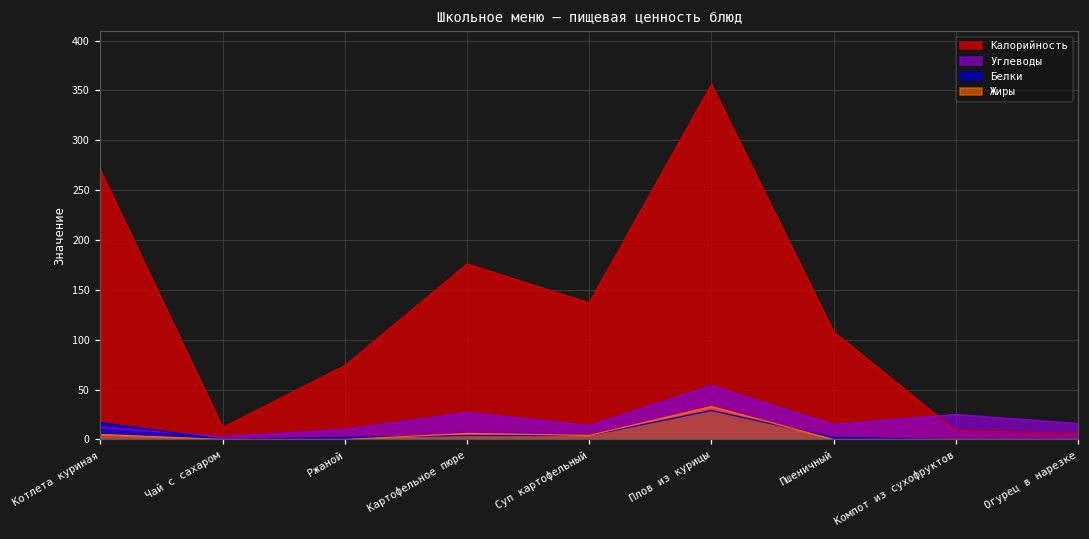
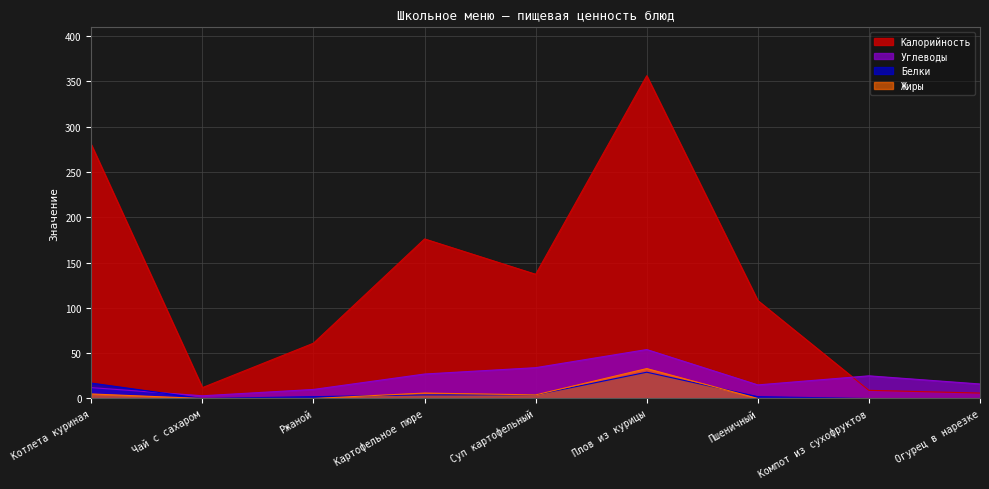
  {
    "Калорийность": {
-     "Котлета куриная": 270,
+     "Котлета куриная": 280,
      "Чай с сахаром": 10,
-     "Ржаной": 70,
+     "Ржаной": 60,
      "Картофельное пюре": 180,
      "Суп картофельный": 140,
      "Плов из курицы": 360,
      "Пшеничный": 110,
      "Компот из сухофруктов": 10,
      "Огурец в нарезке": 10
    },
    "Углеводы": {
      "Котлета куриная": 10,
      "Чай с сахаром": 0,
      "Ржаной": 10,
      "Картофельное пюре": 30,
-     "Суп картофельный": 10,
+     "Суп картофельный": 30,
      "Плов из курицы": 50,
      "Пшеничный": 20,
      "Компот из сухофруктов": 30,
      "Огурец в нарезке": 20
    },
    "Белки": {
      "Котлета куриная": 20,
      "Плов из курицы": 30
    },
    "Жиры": {
      "Котлета куриная": 10,
      "Плов из курицы": 30
    }
  }
